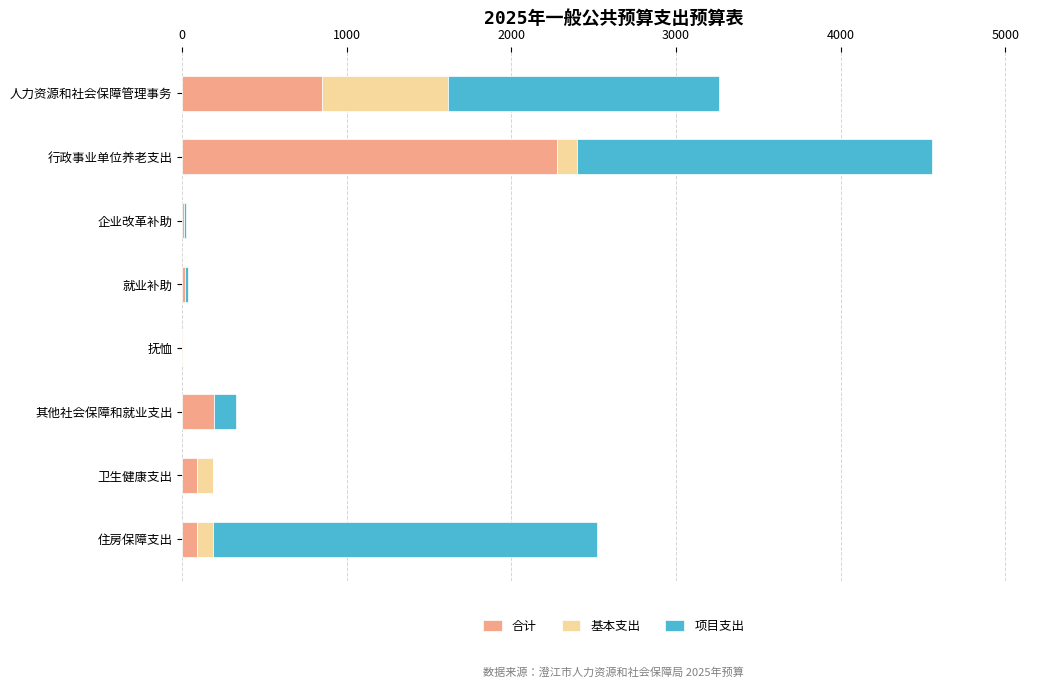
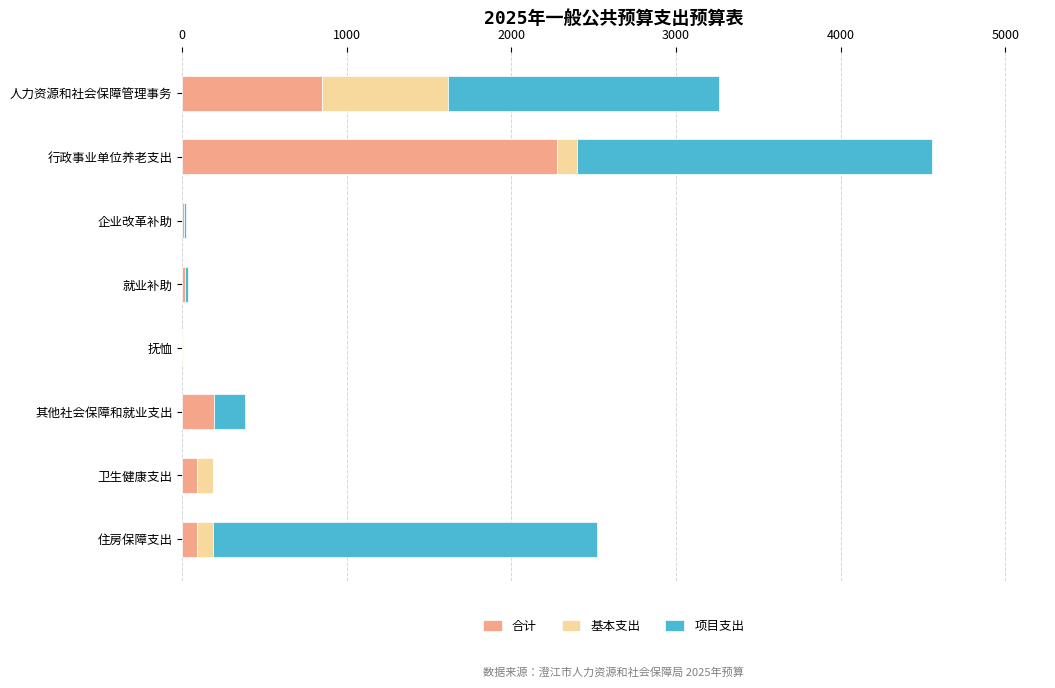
  {
    "项目支出": {
      "人力资源和社会保障管理事务": 1650,
      "行政事业单位养老支出": 2160,
      "就业补助": 20,
      "抚恤": 0,
-     "其他社会保障和就业支出": 140,
+     "其他社会保障和就业支出": 190,
      "卫生健康支出": 0,
      "住房保障支出": 2340
    }
  }
